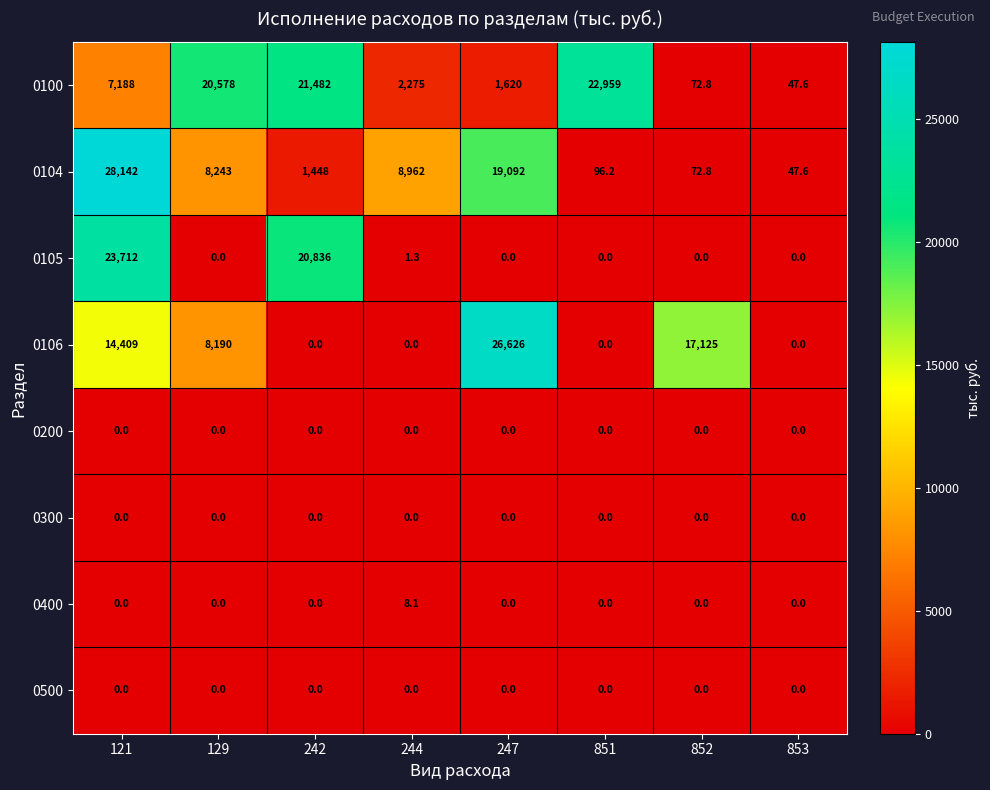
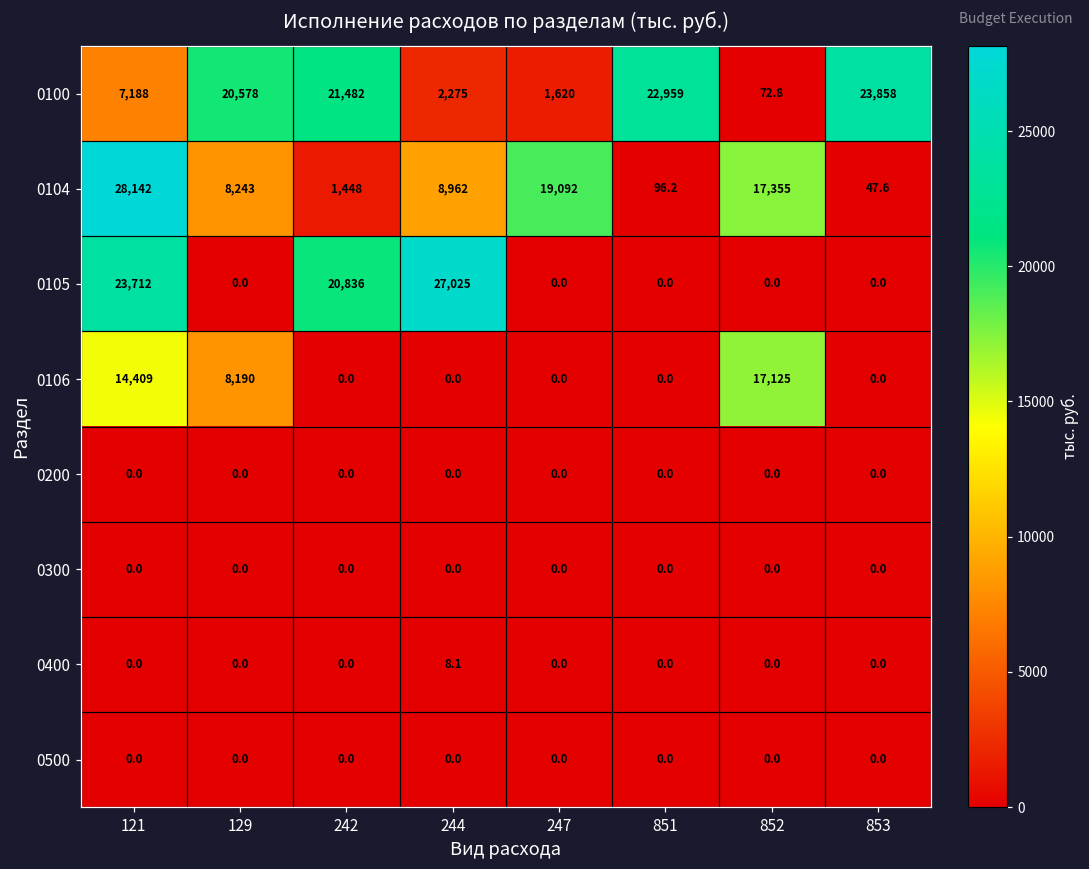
  {
    "0100": {
      "121": "7,188",
      "129": "20,578",
      "242": "21,482",
      "244": "2,275",
      "247": "1,620",
      "851": "22,959",
      "852": "72.8",
-     "853": "47.6"
+     "853": "23,858"
    },
    "0104": {
      "121": "28,142",
      "129": "8,243",
      "242": "1,448",
      "244": "8,962",
      "247": "19,092",
      "851": "96.2",
-     "852": "72.8",
+     "852": "17,355",
      "853": "47.6"
    },
    "0105": {
      "121": "23,712",
      "129": "0.0",
      "242": "20,836",
-     "244": "1.3",
+     "244": "27,025",
      "247": "0.0",
      "851": "0.0",
      "852": "0.0",
      "853": "0.0"
    },
    "0106": {
      "121": "14,409",
      "129": "8,190",
      "242": "0.0",
      "244": "0.0",
-     "247": "26,626",
+     "247": "0.0",
      "851": "0.0",
      "852": "17,125",
      "853": "0.0"
    },
    "0200": {
      "121": "0.0",
      "129": "0.0",
      "242": "0.0",
      "244": "0.0",
      "247": "0.0",
      "851": "0.0",
      "852": "0.0",
      "853": "0.0"
    },
    "0300": {
      "121": "0.0",
      "129": "0.0",
      "242": "0.0",
      "244": "0.0",
      "247": "0.0",
      "851": "0.0",
      "852": "0.0",
      "853": "0.0"
    },
    "0400": {
      "121": "0.0",
      "129": "0.0",
      "242": "0.0",
      "244": "8.1",
      "247": "0.0",
      "851": "0.0",
      "852": "0.0",
      "853": "0.0"
    },
    "0500": {
      "121": "0.0",
      "129": "0.0",
      "242": "0.0",
      "244": "0.0",
      "247": "0.0",
      "851": "0.0",
      "852": "0.0",
      "853": "0.0"
    }
  }
